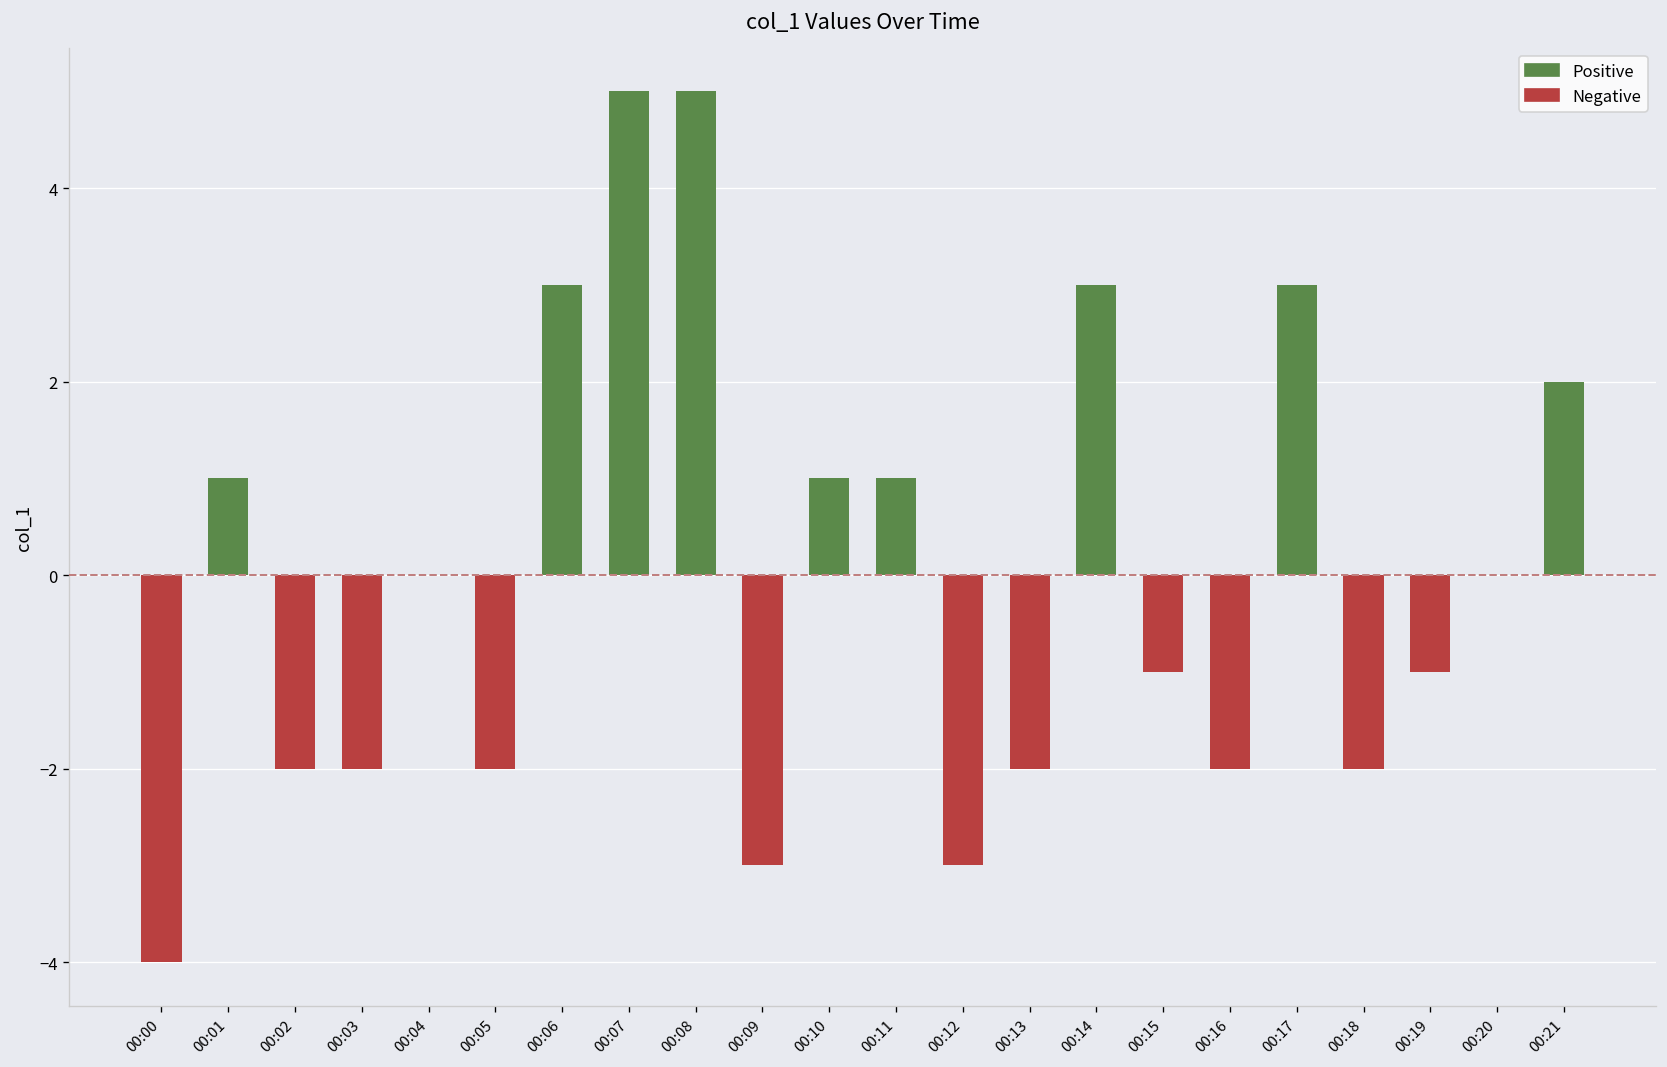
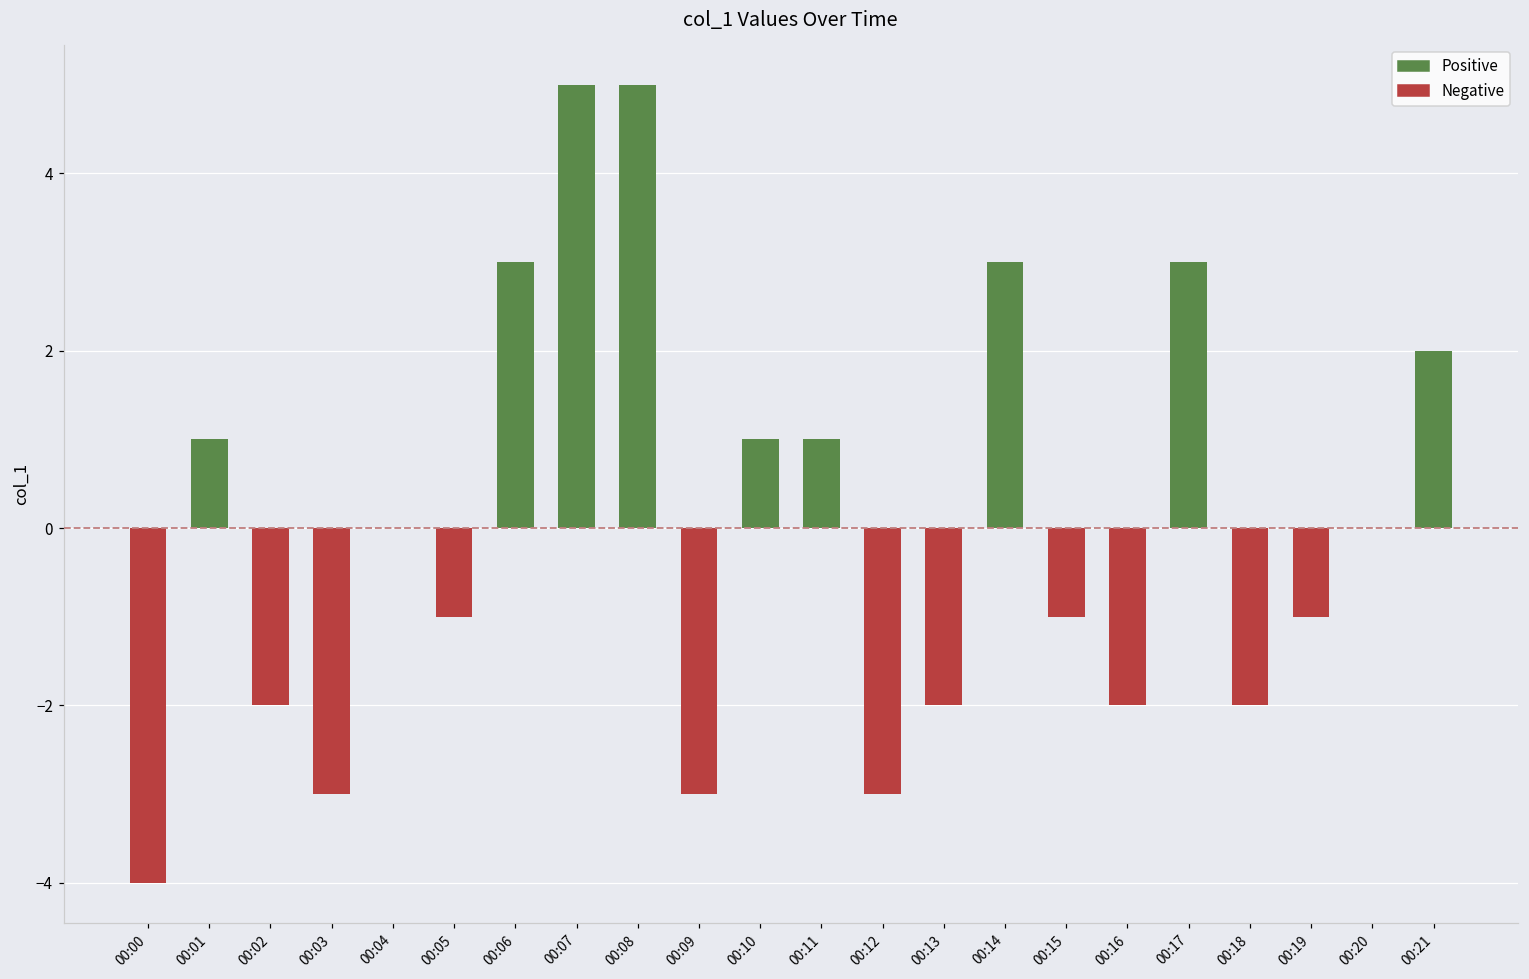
  {
    "00:00": -4,
    "00:01": 1,
    "00:02": -2,
-   "00:03": -2,
+   "00:03": -3,
    "00:04": 0,
-   "00:05": -2,
+   "00:05": -1,
    "00:06": 3,
    "00:07": 5,
    "00:08": 5,
    "00:09": -3,
    "00:10": 1,
    "00:11": 1,
    "00:12": -3,
    "00:13": -2,
    "00:14": 3,
    "00:15": -1,
    "00:16": -2,
    "00:17": 3,
    "00:18": -2,
    "00:19": -1,
    "00:20": 0,
    "00:21": 2
  }
